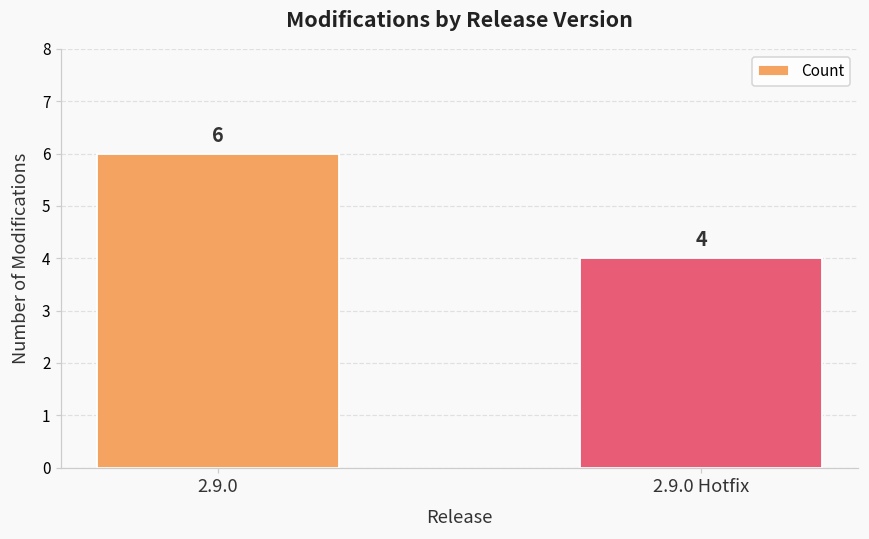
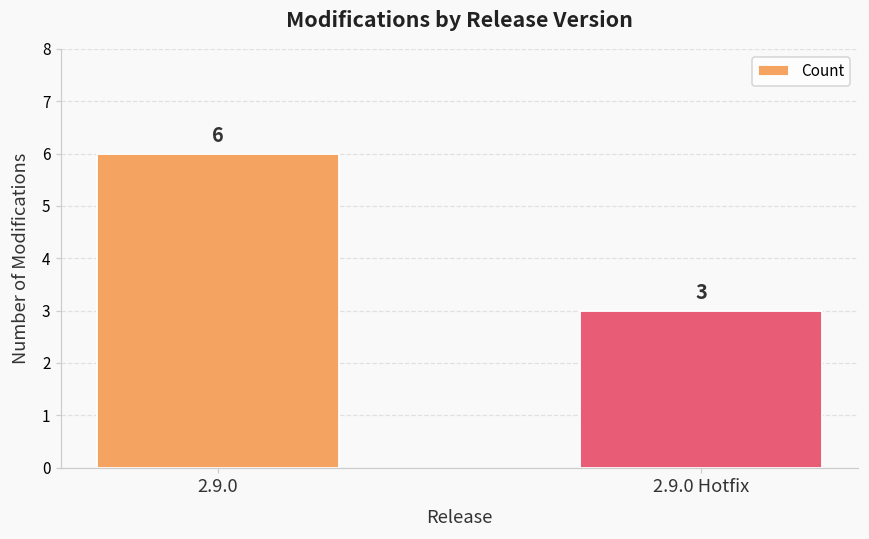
  {
    "2.9.0": 6,
-   "2.9.0 Hotfix": 4
+   "2.9.0 Hotfix": 3
  }
